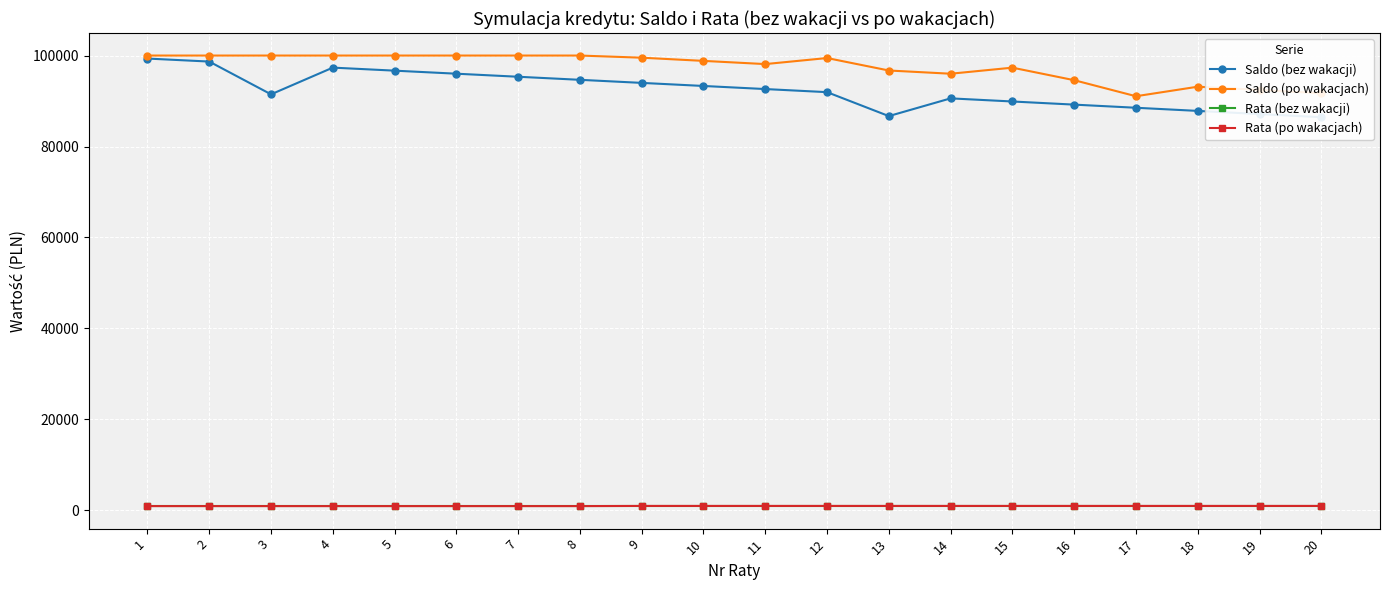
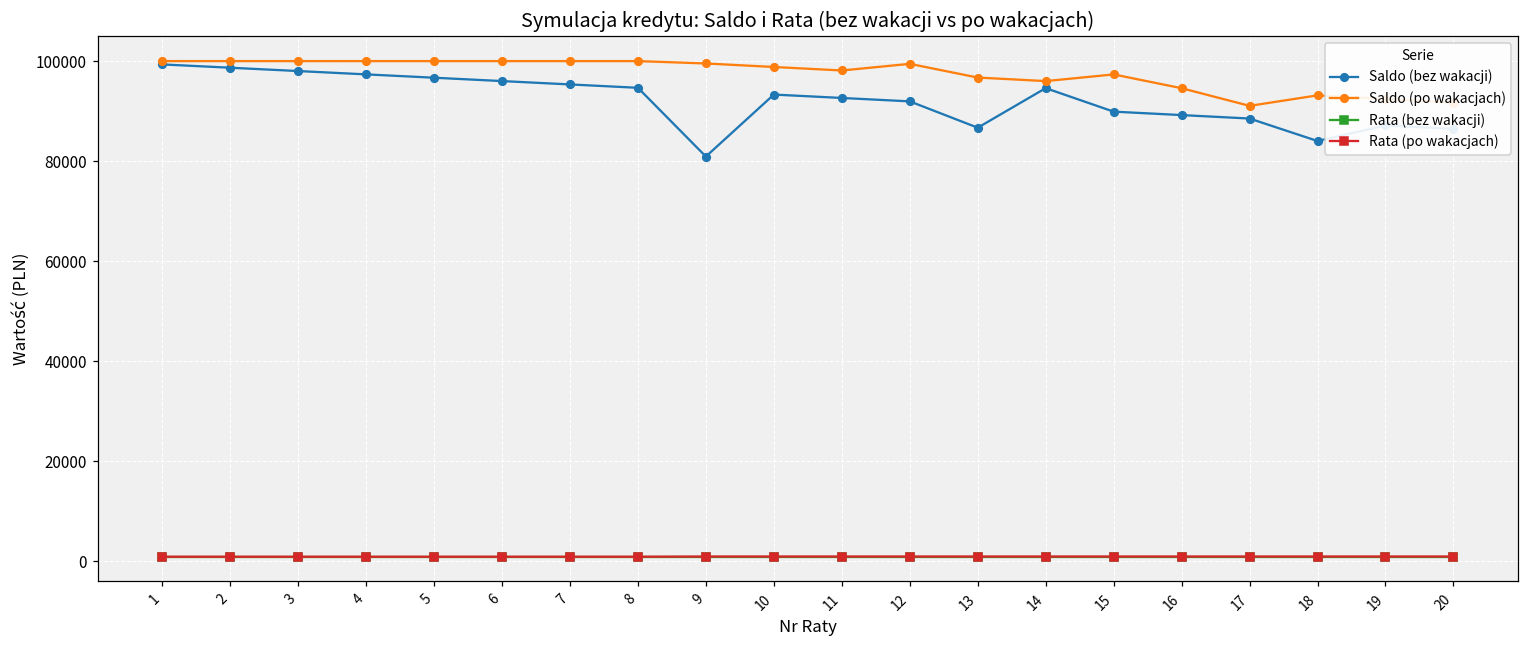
  {
    "Saldo (bez wakacji)": {
      "1": 99000,
      "2": 99000,
-     "3": 91000,
+     "3": 98000,
      "4": 97000,
      "5": 97000,
      "6": 96000,
      "7": 95000,
      "8": 95000,
-     "9": 94000,
+     "9": 81000,
      "10": 93000,
      "11": 93000,
      "12": 92000,
      "13": 87000,
-     "14": 91000,
+     "14": 95000,
      "15": 90000,
      "16": 89000,
      "17": 89000,
-     "18": 88000
+     "18": 84000
    },
    "Saldo (po wakacjach)": {
      "1": 100000,
      "2": 100000,
      "3": 100000,
      "4": 100000,
      "5": 100000,
      "6": 100000,
      "7": 100000,
      "8": 100000,
      "9": 100000,
      "10": 99000,
      "11": 98000,
      "12": 99000,
      "13": 97000,
      "14": 96000,
      "15": 97000,
      "16": 95000,
      "17": 91000,
      "18": 93000
    },
    "Rata (po wakacjach)": {
      "1": 1000,
      "2": 1000,
      "3": 1000,
      "4": 1000,
      "5": 1000,
      "6": 1000,
      "7": 1000,
      "8": 1000,
      "9": 1000,
      "10": 1000,
      "11": 1000,
      "12": 1000,
      "13": 1000,
      "14": 1000,
      "15": 1000,
      "16": 1000,
      "17": 1000,
      "18": 1000,
      "19": 1000,
      "20": 1000
    }
  }
